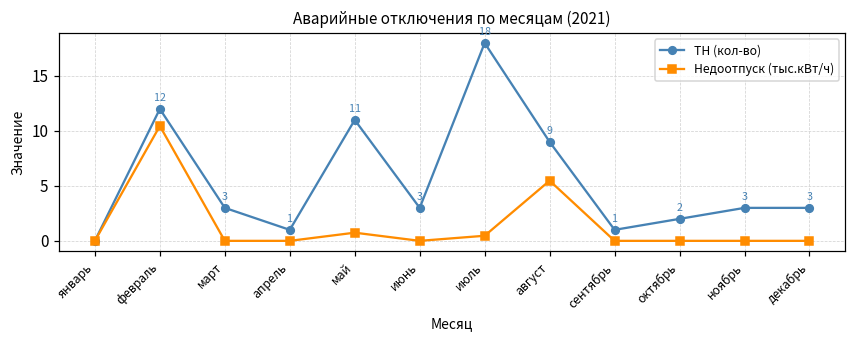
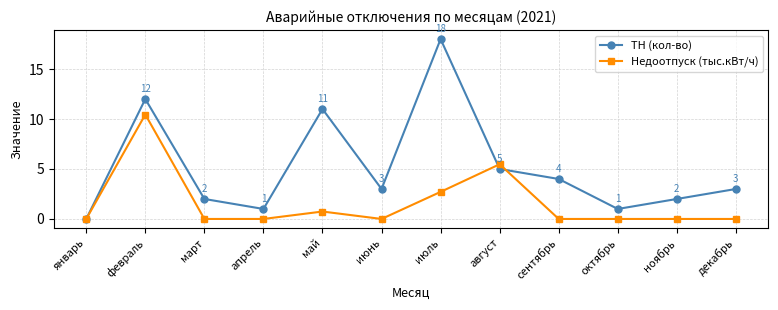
  {
    "ТН (кол-во)": {
      "февраль": 12,
-     "март": 3,
+     "март": 2,
      "апрель": 1,
      "май": 11,
      "июнь": 3,
      "июль": 18,
-     "август": 9,
-     "сентябрь": 1,
-     "октябрь": 2,
-     "ноябрь": 3,
+     "август": 5,
+     "сентябрь": 4,
+     "октябрь": 1,
+     "ноябрь": 2,
      "декабрь": 3
    },
    "Недоотпуск (тыс.кВт/ч)": {
      "февраль": 10,
      "март": 0,
      "апрель": 0,
      "май": 1,
      "июнь": 0,
-     "июль": 0,
+     "июль": 3,
      "сентябрь": 0,
      "октябрь": 0,
      "ноябрь": 0,
      "декабрь": 0
    }
  }
